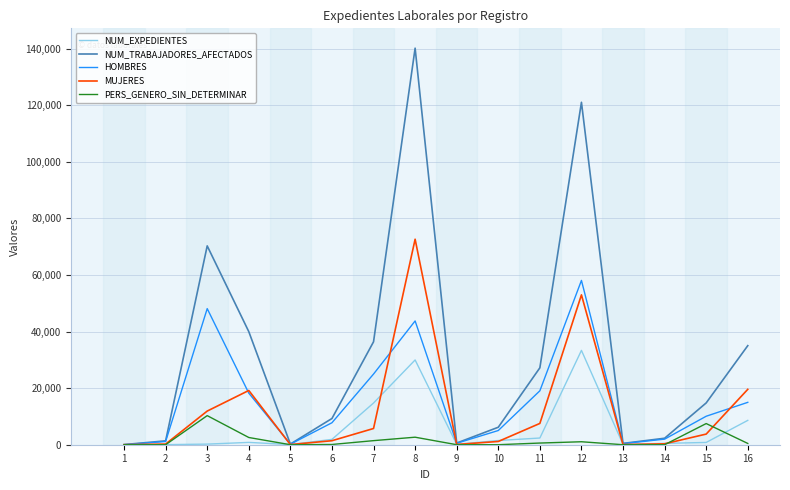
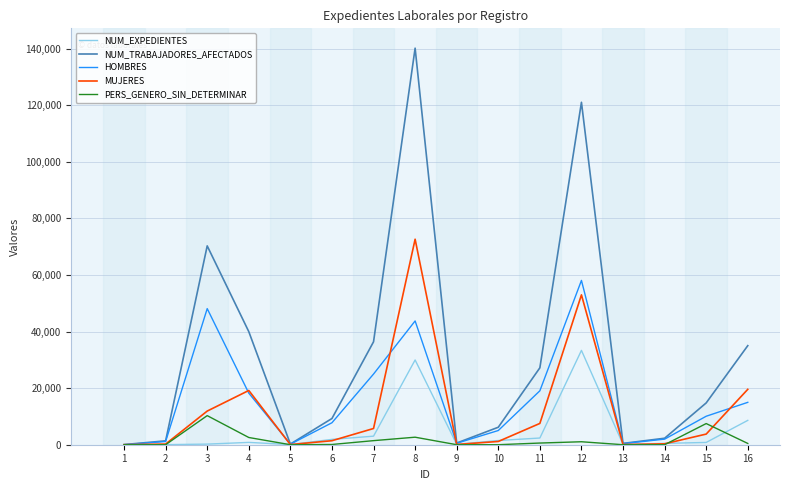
  {
    "NUM_EXPEDIENTES": {
      "3": "0",
      "4": "1,000",
-     "7": "15,000",
+     "7": "3,000",
      "8": "30,000",
      "11": "2,000",
      "12": "33,000",
      "15": "1,000",
      "16": "9,000"
    },
    "NUM_TRABAJADORES_AFECTADOS": {
      "3": "70,000",
      "4": "40,000",
      "6": "9,000",
      "7": "36,000",
      "8": "140,000",
      "10": "6,000",
      "11": "27,000",
      "12": "121,000",
      "15": "15,000",
      "16": "35,000"
    },
    "HOMBRES": {
      "3": "48,000",
      "4": "18,000",
      "6": "8,000",
      "7": "25,000",
      "8": "44,000",
      "10": "5,000",
      "11": "19,000",
      "12": "58,000",
      "15": "10,000",
      "16": "15,000"
    },
    "MUJERES": {
      "3": "12,000",
      "4": "19,000",
      "7": "6,000",
      "8": "73,000",
      "11": "8,000",
      "12": "53,000",
      "15": "4,000",
      "16": "20,000"
    },
    "PERS_GENERO_SIN_DETERMINAR": {
      "3": "10,000",
      "4": "3,000",
      "6": "0",
      "7": "1,000",
      "8": "3,000",
      "10": "0",
      "11": "1,000",
      "12": "1,000",
      "15": "7,000",
      "16": "0"
    }
  }
